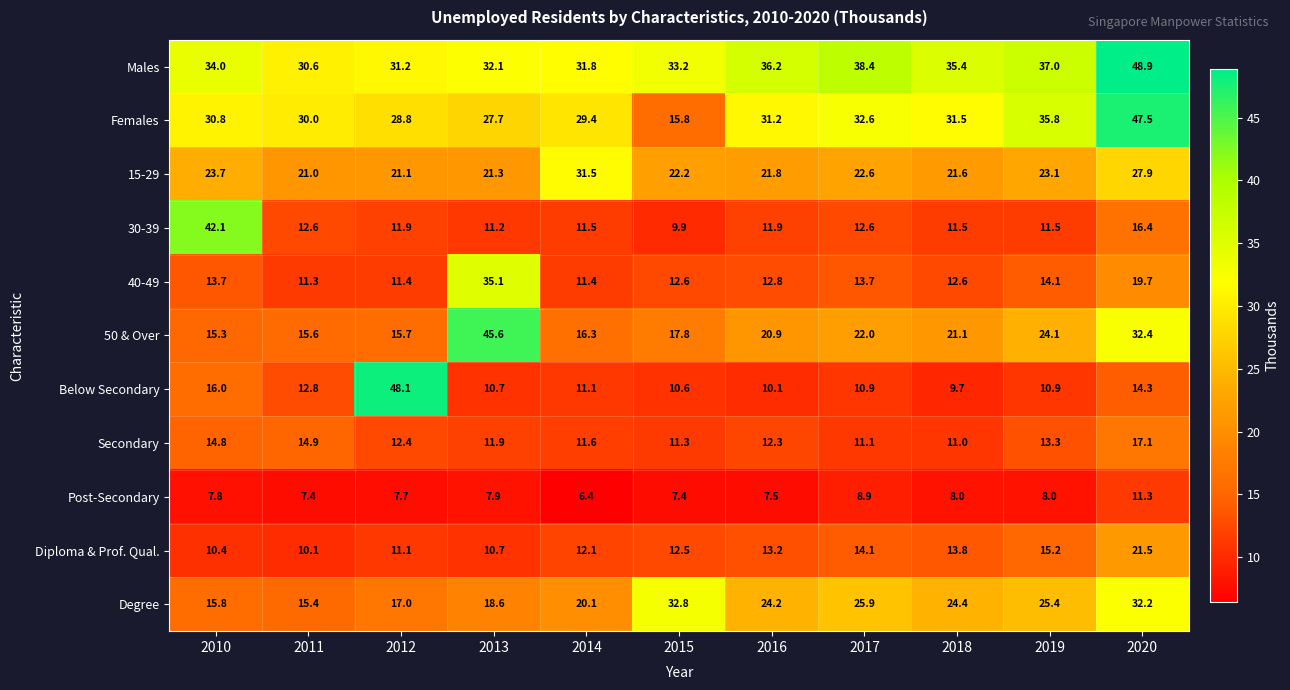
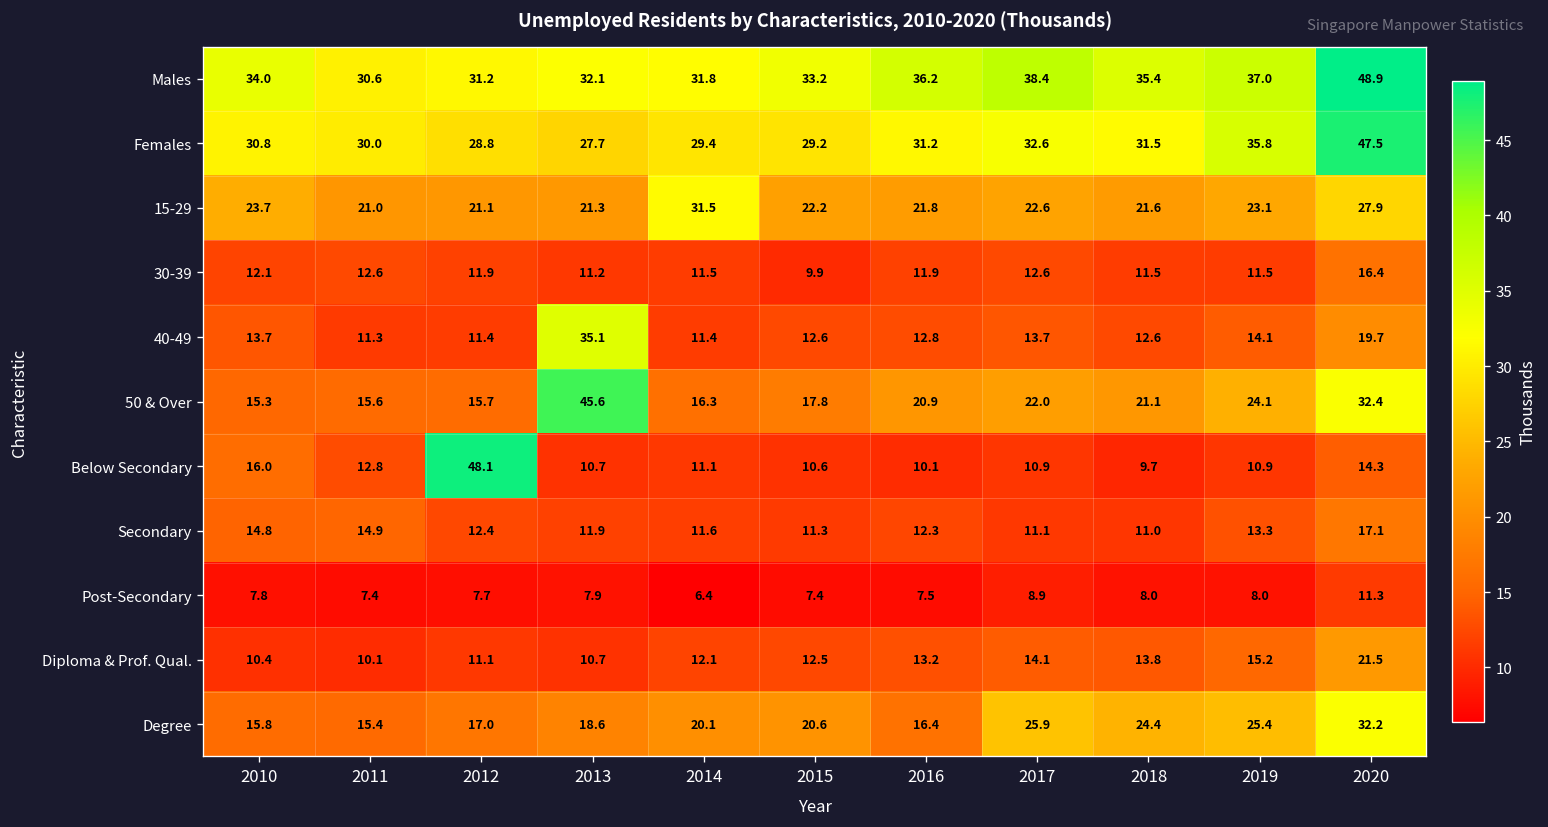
  {
    "Males": {
      "2010": 34.0,
      "2011": 30.6,
      "2012": 31.2,
      "2013": 32.1,
      "2014": 31.8,
      "2015": 33.2,
      "2016": 36.2,
      "2017": 38.4,
      "2018": 35.4,
      "2019": 37.0,
      "2020": 48.9
    },
    "Females": {
      "2010": 30.8,
      "2011": 30.0,
      "2012": 28.8,
      "2013": 27.7,
      "2014": 29.4,
-     "2015": 15.8,
+     "2015": 29.2,
      "2016": 31.2,
      "2017": 32.6,
      "2018": 31.5,
      "2019": 35.8,
      "2020": 47.5
    },
    "15-29": {
      "2010": 23.7,
      "2011": 21.0,
      "2012": 21.1,
      "2013": 21.3,
      "2014": 31.5,
      "2015": 22.2,
      "2016": 21.8,
      "2017": 22.6,
      "2018": 21.6,
      "2019": 23.1,
      "2020": 27.9
    },
    "30-39": {
-     "2010": 42.1,
+     "2010": 12.1,
      "2011": 12.6,
      "2012": 11.9,
      "2013": 11.2,
      "2014": 11.5,
      "2015": 9.9,
      "2016": 11.9,
      "2017": 12.6,
      "2018": 11.5,
      "2019": 11.5,
      "2020": 16.4
    },
    "40-49": {
      "2010": 13.7,
      "2011": 11.3,
      "2012": 11.4,
      "2013": 35.1,
      "2014": 11.4,
      "2015": 12.6,
      "2016": 12.8,
      "2017": 13.7,
      "2018": 12.6,
      "2019": 14.1,
      "2020": 19.7
    },
    "50 & Over": {
      "2010": 15.3,
      "2011": 15.6,
      "2012": 15.7,
      "2013": 45.6,
      "2014": 16.3,
      "2015": 17.8,
      "2016": 20.9,
      "2017": 22.0,
      "2018": 21.1,
      "2019": 24.1,
      "2020": 32.4
    },
    "Below Secondary": {
      "2010": 16.0,
      "2011": 12.8,
      "2012": 48.1,
      "2013": 10.7,
      "2014": 11.1,
      "2015": 10.6,
      "2016": 10.1,
      "2017": 10.9,
      "2018": 9.7,
      "2019": 10.9,
      "2020": 14.3
    },
    "Secondary": {
      "2010": 14.8,
      "2011": 14.9,
      "2012": 12.4,
      "2013": 11.9,
      "2014": 11.6,
      "2015": 11.3,
      "2016": 12.3,
      "2017": 11.1,
      "2018": 11.0,
      "2019": 13.3,
      "2020": 17.1
    },
    "Post-Secondary": {
      "2010": 7.8,
      "2011": 7.4,
      "2012": 7.7,
      "2013": 7.9,
      "2014": 6.4,
      "2015": 7.4,
      "2016": 7.5,
      "2017": 8.9,
      "2018": 8.0,
      "2019": 8.0,
      "2020": 11.3
    },
    "Diploma & Prof. Qual.": {
      "2010": 10.4,
      "2011": 10.1,
      "2012": 11.1,
      "2013": 10.7,
      "2014": 12.1,
      "2015": 12.5,
      "2016": 13.2,
      "2017": 14.1,
      "2018": 13.8,
      "2019": 15.2,
      "2020": 21.5
    },
    "Degree": {
      "2010": 15.8,
      "2011": 15.4,
      "2012": 17.0,
      "2013": 18.6,
      "2014": 20.1,
-     "2015": 32.8,
-     "2016": 24.2,
+     "2015": 20.6,
+     "2016": 16.4,
      "2017": 25.9,
      "2018": 24.4,
      "2019": 25.4,
      "2020": 32.2
    }
  }
